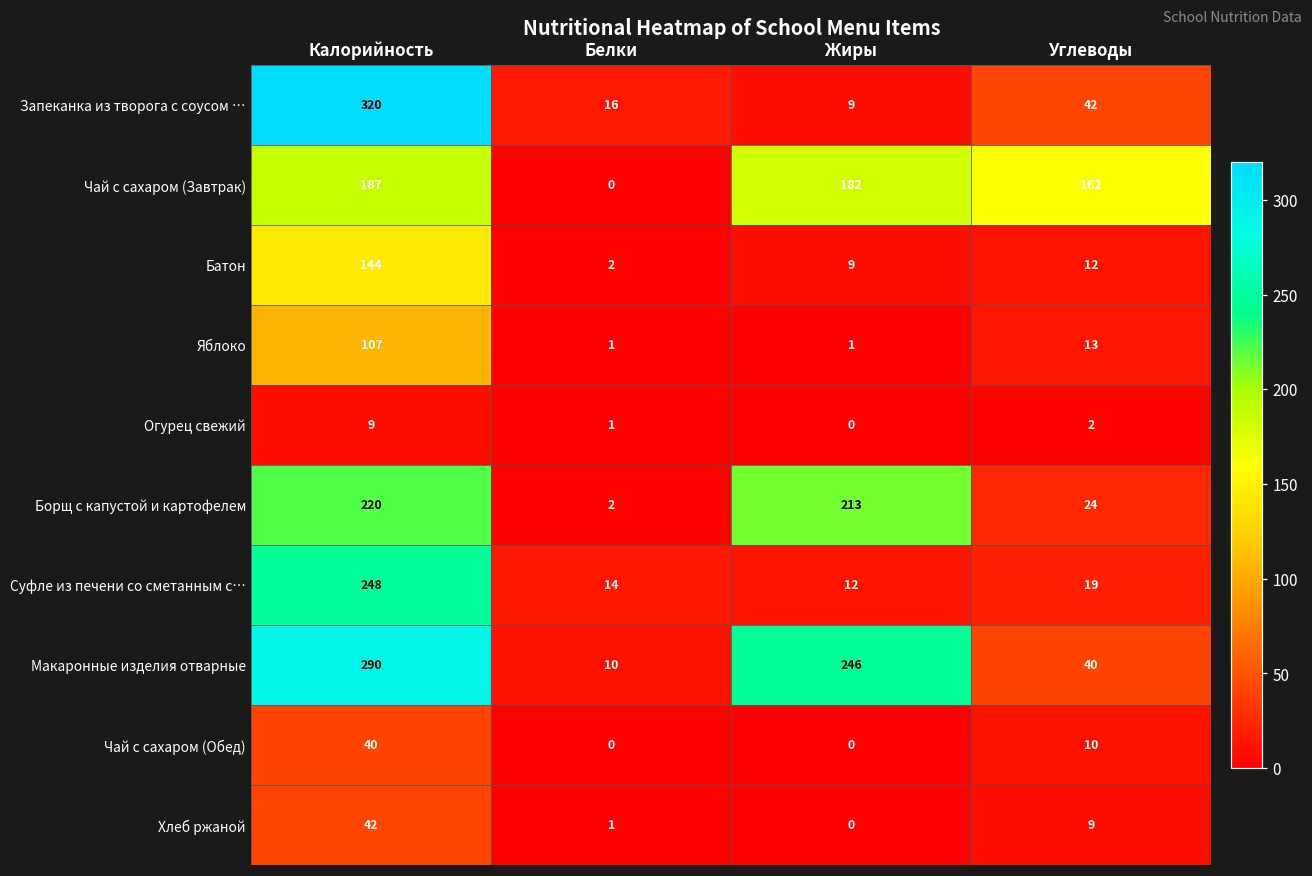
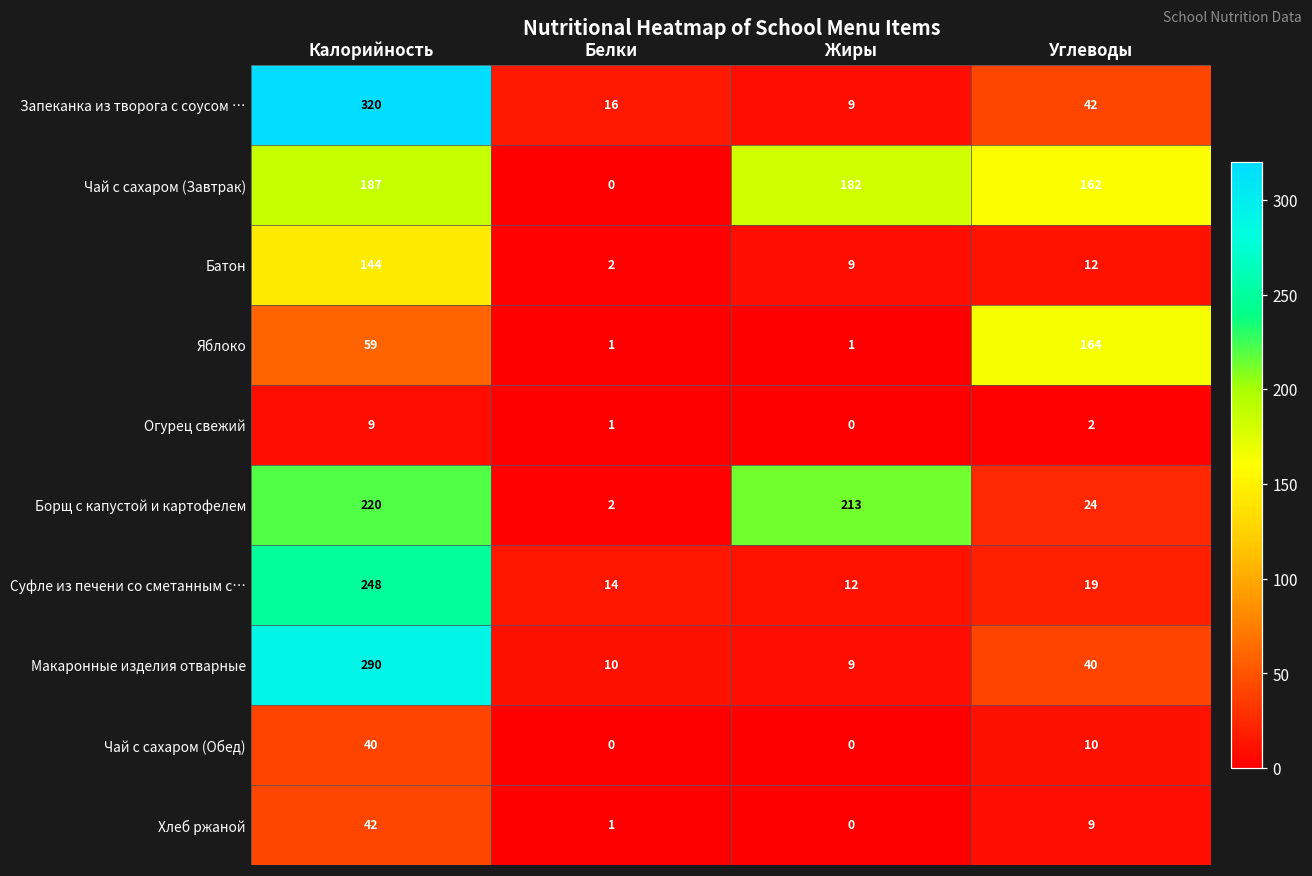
  {
    "Запеканка из творога с соусом …": {
      "Калорийность": 320,
      "Белки": 16,
      "Жиры": 9,
      "Углеводы": 42
    },
    "Чай с сахаром (Завтрак)": {
      "Калорийность": 187,
      "Белки": 0,
      "Жиры": 182,
      "Углеводы": 162
    },
    "Батон": {
      "Калорийность": 144,
      "Белки": 2,
      "Жиры": 9,
      "Углеводы": 12
    },
    "Яблоко": {
-     "Калорийность": 107,
+     "Калорийность": 59,
      "Белки": 1,
      "Жиры": 1,
-     "Углеводы": 13
+     "Углеводы": 164
    },
    "Огурец свежий": {
      "Калорийность": 9,
      "Белки": 1,
      "Жиры": 0,
      "Углеводы": 2
    },
    "Борщ с капустой и картофелем": {
      "Калорийность": 220,
      "Белки": 2,
      "Жиры": 213,
      "Углеводы": 24
    },
    "Суфле из печени со сметанным с…": {
      "Калорийность": 248,
      "Белки": 14,
      "Жиры": 12,
      "Углеводы": 19
    },
    "Макаронные изделия отварные": {
      "Калорийность": 290,
      "Белки": 10,
-     "Жиры": 246,
+     "Жиры": 9,
      "Углеводы": 40
    },
    "Чай с сахаром (Обед)": {
      "Калорийность": 40,
      "Белки": 0,
      "Жиры": 0,
      "Углеводы": 10
    },
    "Хлеб ржаной": {
      "Калорийность": 42,
      "Белки": 1,
      "Жиры": 0,
      "Углеводы": 9
    }
  }
